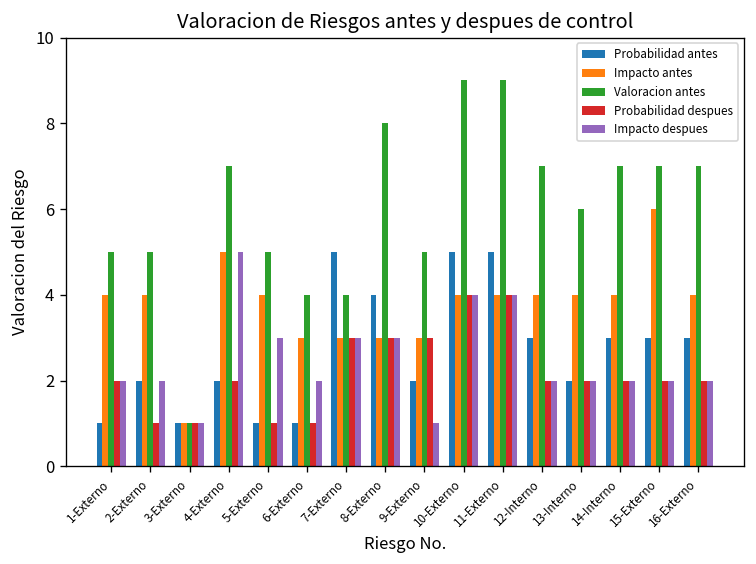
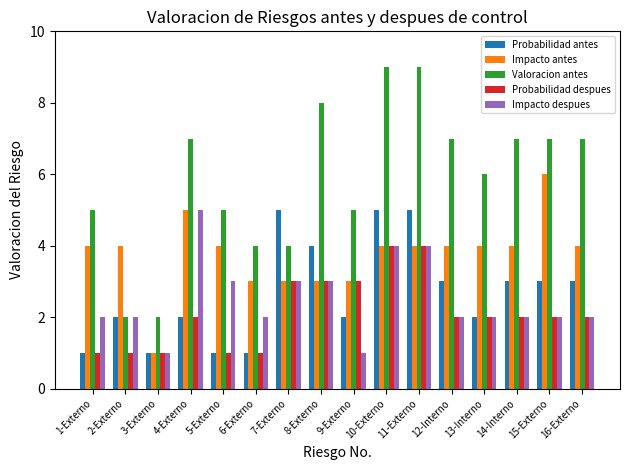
  {
    "Probabilidad antes": {
      "1-Externo": 1,
      "2-Externo": 2,
      "3-Externo": 1,
      "4-Externo": 2,
      "5-Externo": 1,
      "6-Externo": 1,
      "7-Externo": 5,
      "8-Externo": 4,
      "9-Externo": 2,
      "10-Externo": 5,
      "11-Externo": 5,
      "12-Interno": 3,
      "13-Interno": 2,
      "14-Interno": 3,
      "15-Externo": 3,
      "16-Externo": 3
    },
    "Impacto antes": {
      "1-Externo": 4,
      "2-Externo": 4,
      "3-Externo": 1,
      "4-Externo": 5,
      "5-Externo": 4,
      "6-Externo": 3,
      "7-Externo": 3,
      "8-Externo": 3,
      "9-Externo": 3,
      "10-Externo": 4,
      "11-Externo": 4,
      "12-Interno": 4,
      "13-Interno": 4,
      "14-Interno": 4,
      "15-Externo": 6,
      "16-Externo": 4
    },
    "Valoracion antes": {
      "1-Externo": 5,
-     "2-Externo": 5,
-     "3-Externo": 1,
+     "2-Externo": 2,
+     "3-Externo": 2,
      "4-Externo": 7,
      "5-Externo": 5,
      "6-Externo": 4,
      "7-Externo": 4,
      "8-Externo": 8,
      "9-Externo": 5,
      "10-Externo": 9,
      "11-Externo": 9,
      "12-Interno": 7,
      "13-Interno": 6,
      "14-Interno": 7,
      "15-Externo": 7,
      "16-Externo": 7
    },
    "Probabilidad despues": {
-     "1-Externo": 2,
+     "1-Externo": 1,
      "2-Externo": 1,
      "3-Externo": 1,
      "4-Externo": 2,
      "5-Externo": 1,
      "6-Externo": 1,
      "7-Externo": 3,
      "8-Externo": 3,
      "9-Externo": 3,
      "10-Externo": 4,
      "11-Externo": 4,
      "12-Interno": 2,
      "13-Interno": 2,
      "14-Interno": 2,
      "15-Externo": 2,
      "16-Externo": 2
    },
    "Impacto despues": {
      "1-Externo": 2,
      "2-Externo": 2,
      "3-Externo": 1,
      "4-Externo": 5,
      "5-Externo": 3,
      "6-Externo": 2,
      "7-Externo": 3,
      "8-Externo": 3,
      "9-Externo": 1,
      "10-Externo": 4,
      "11-Externo": 4,
      "12-Interno": 2,
      "13-Interno": 2,
      "14-Interno": 2,
      "15-Externo": 2,
      "16-Externo": 2
    }
  }
